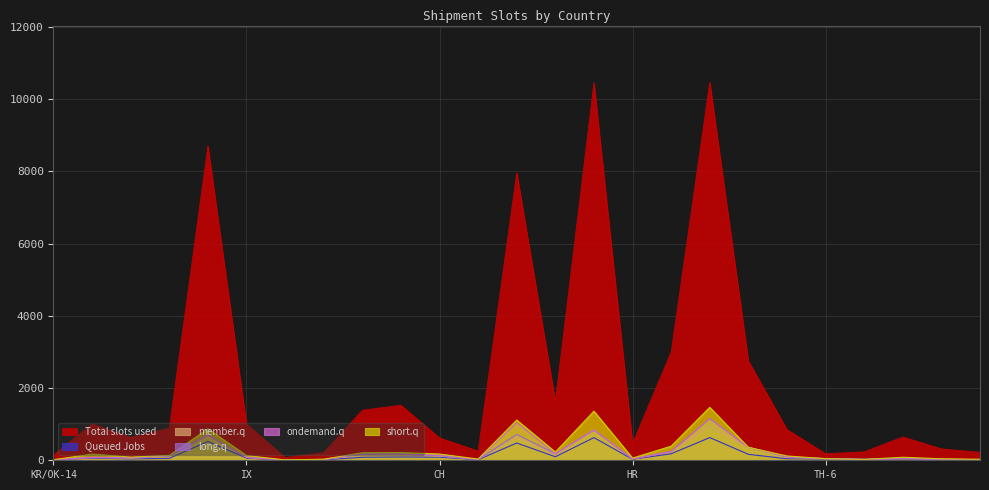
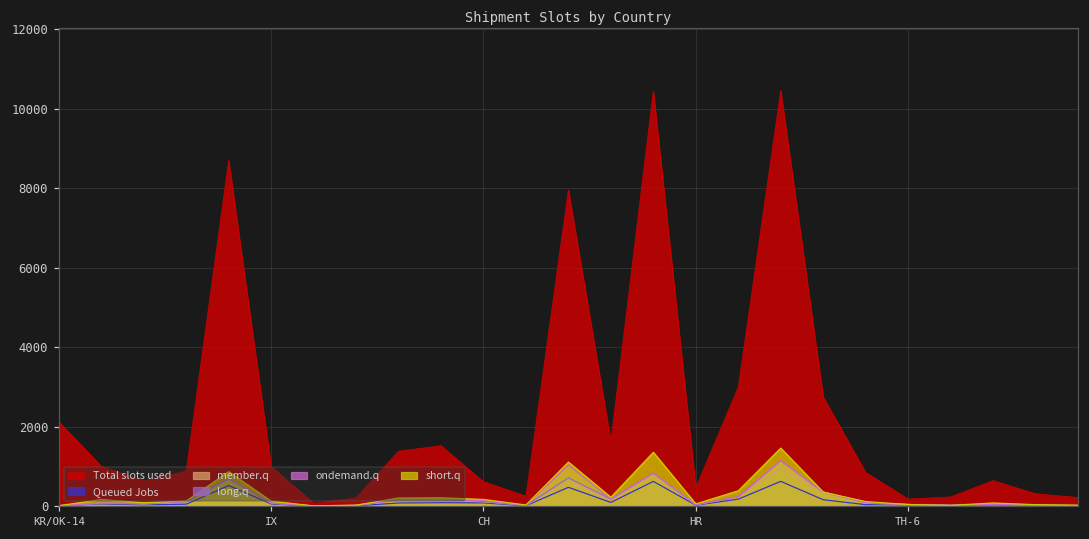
  {
    "Total slots used": {
-     "KR/OK-14": 100,
+     "KR/OK-14": 2100,
      "CH": 600,
      "HR": 500,
      "TH-6": 200
    }
  }
